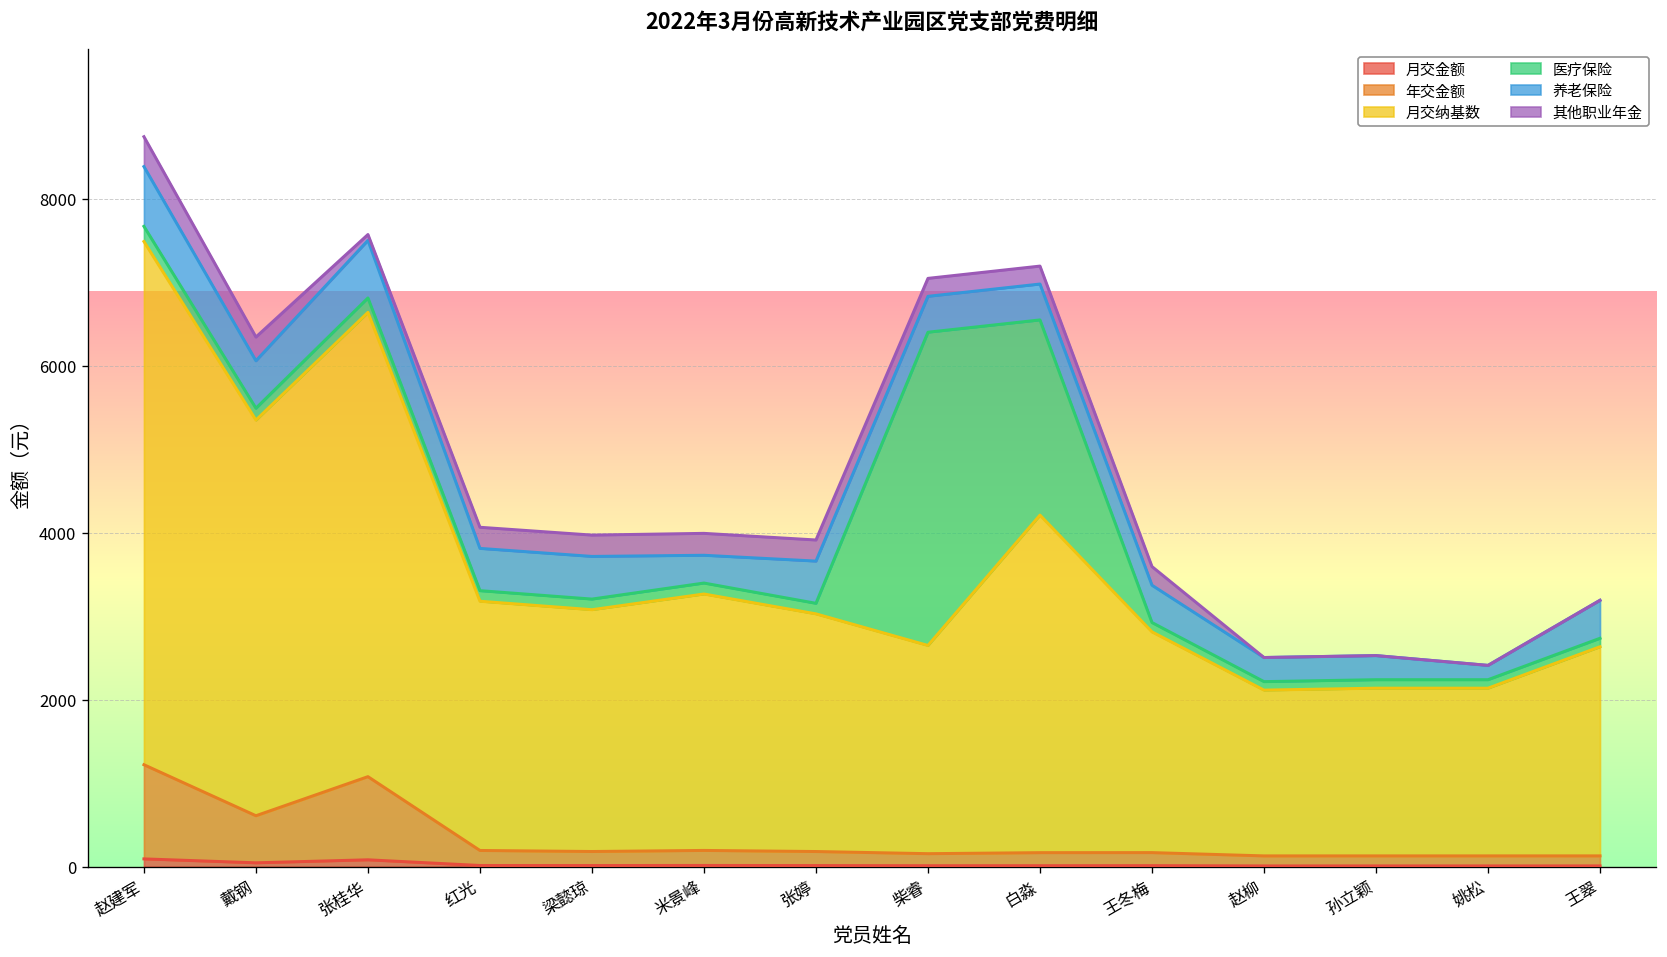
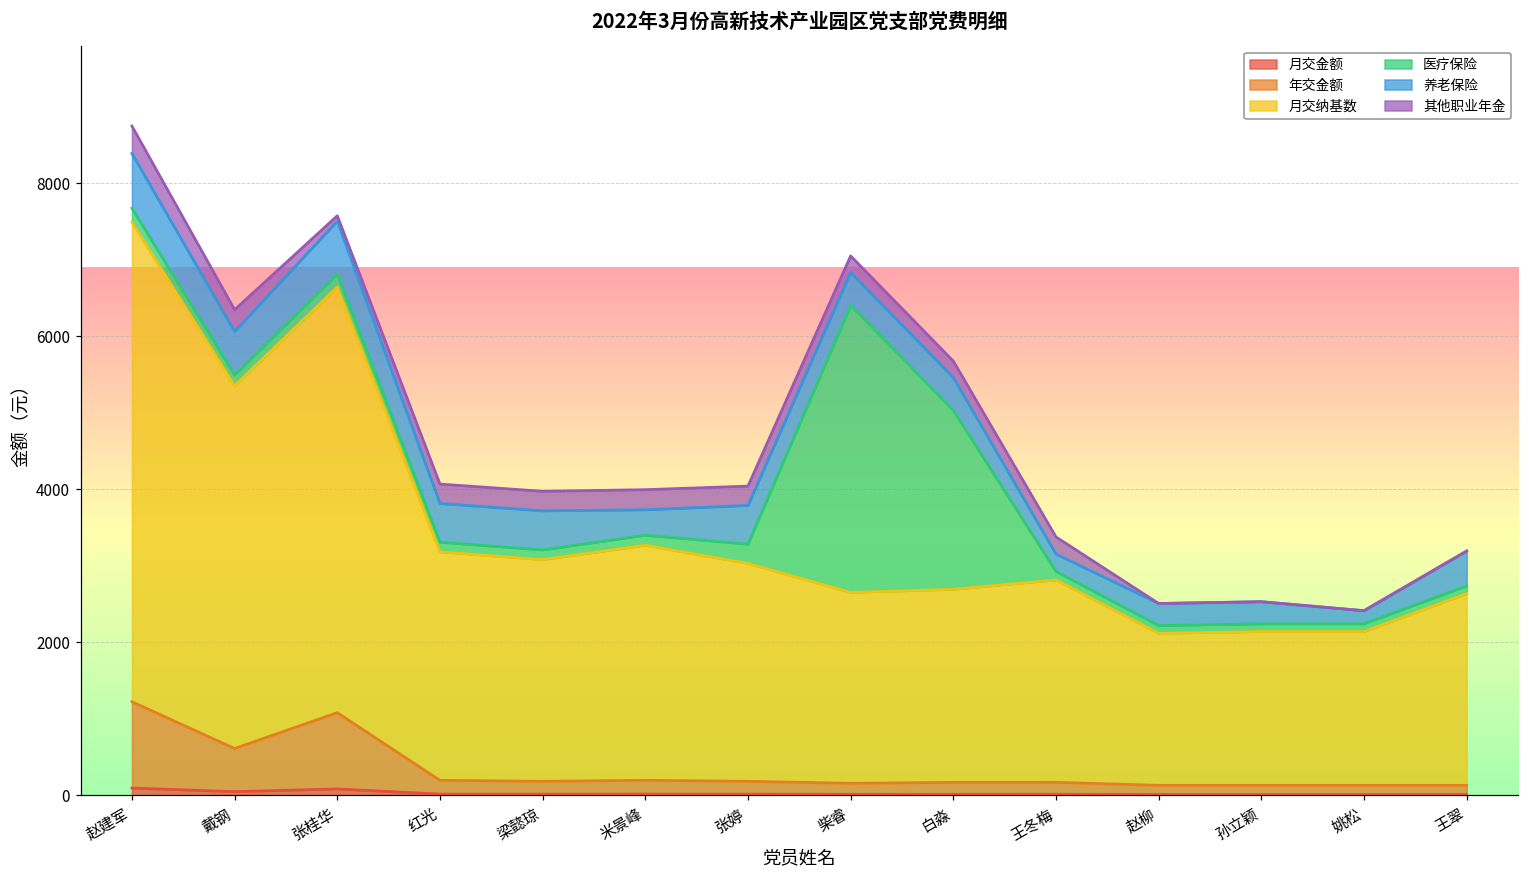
  {
    "月交纳基数": {
      "赵建军": 6300,
      "戴钢": 4700,
      "张桂华": 5600,
      "红光": 3000,
      "梁懿琼": 2900,
      "米景峰": 3100,
      "张婷": 2800,
      "柴睿": 2500,
-     "白淼": 4000,
+     "白淼": 2500,
      "王冬梅": 2600,
      "赵柳": 2000,
      "孙立颖": 2000,
      "姚松": 2000,
      "王翠": 2500
    },
    "医疗保险": {
      "赵建军": 200,
      "戴钢": 100,
      "张桂华": 200,
      "红光": 100,
      "梁懿琼": 100,
      "米景峰": 100,
-     "张婷": 100,
+     "张婷": 300,
      "柴睿": 3800,
      "白淼": 2300,
      "王冬梅": 100,
      "赵柳": 100,
      "孙立颖": 100,
      "姚松": 100,
      "王翠": 100
    },
    "养老保险": {
      "赵建军": 700,
      "戴钢": 600,
      "张桂华": 700,
      "红光": 500,
      "梁懿琼": 500,
      "米景峰": 300,
      "张婷": 500,
      "柴睿": 400,
      "白淼": 400,
-     "王冬梅": 400
+     "王冬梅": 200
    },
    "其他职业年金": {
      "赵建军": 400,
      "戴钢": 300,
      "张桂华": 100,
      "红光": 300,
      "梁懿琼": 300,
      "米景峰": 300,
      "张婷": 300,
      "柴睿": 200,
      "白淼": 200,
      "王冬梅": 200
    }
  }
